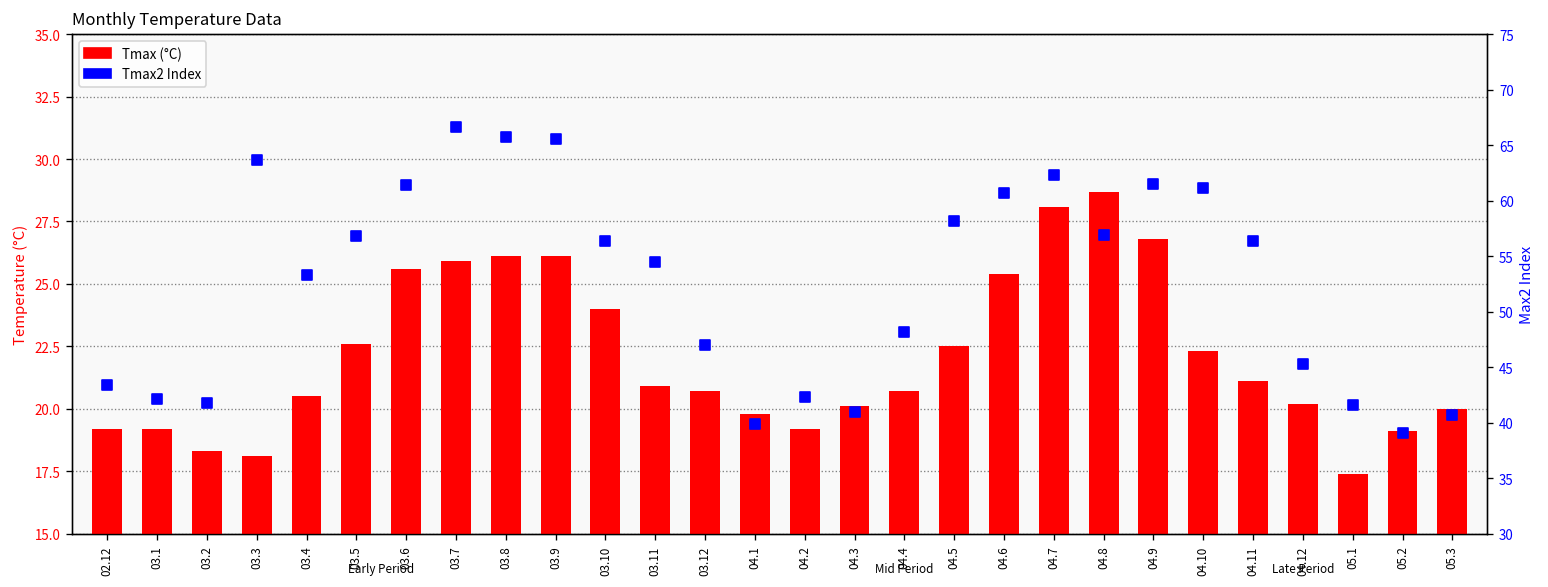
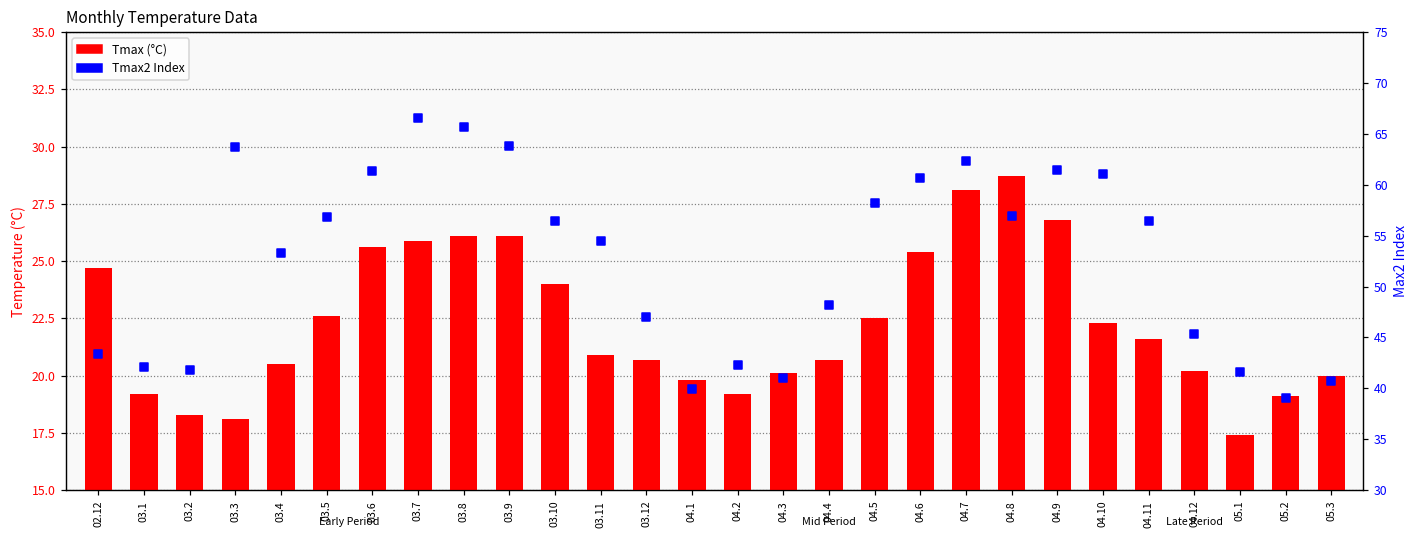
  {
    "Tmax (°C)": {
-     "02.12": 19.2,
+     "02.12": 24.7,
      "03.1": 19.2,
      "03.2": 18.3,
      "03.3": 18.1,
      "03.4": 20.5,
      "03.5": 22.6,
      "03.6": 25.6,
      "03.7": 25.9,
      "03.8": 26.1,
      "03.9": 26.1,
      "03.10": 24.0,
      "03.11": 20.9,
      "03.12": 20.7,
      "04.1": 19.8,
      "04.2": 19.2,
      "04.3": 20.1,
      "04.4": 20.7,
      "04.5": 22.5,
      "04.6": 25.4,
      "04.7": 28.1,
      "04.8": 28.7,
      "04.9": 26.8,
      "04.10": 22.3,
-     "04.11": 21.1,
+     "04.11": 21.6,
      "04.12": 20.2,
      "05.1": 17.4,
      "05.2": 19.1,
      "05.3": 20.0
    },
    "Tmax2 Index": {
-     "03.9": 66
+     "03.9": 64
    }
  }
